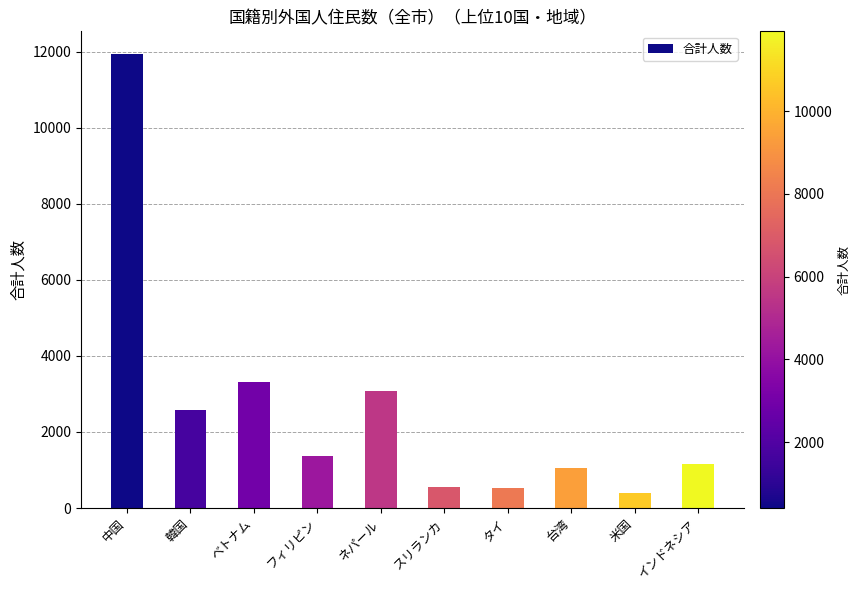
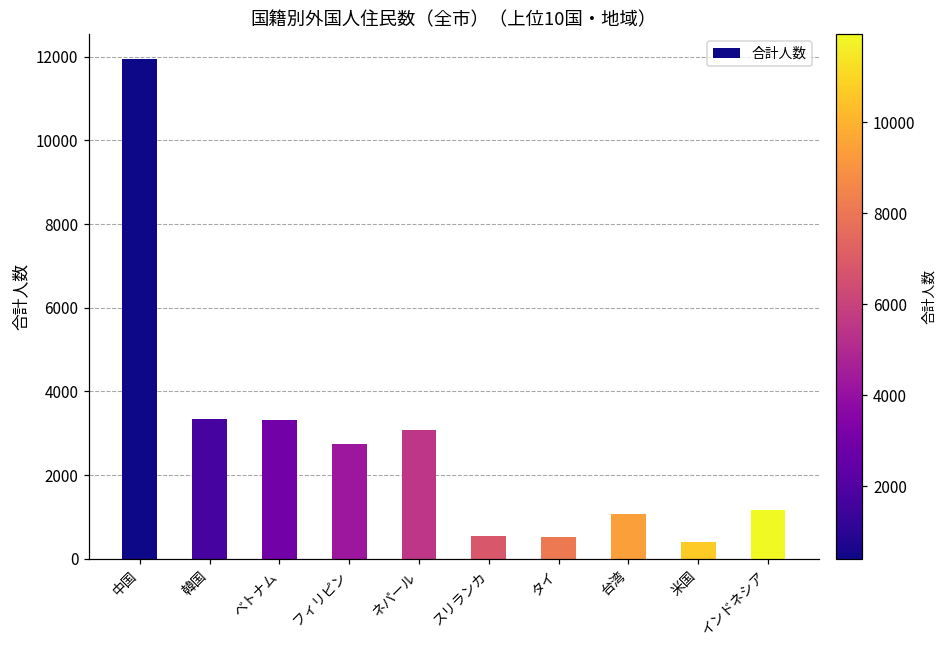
  {
    "中国": 11900,
-   "韓国": 2600,
+   "韓国": 3300,
    "ベトナム": 3300,
-   "フィリピン": 1400,
+   "フィリピン": 2800,
    "ネパール": 3100,
    "スリランカ": 600,
    "タイ": 500,
    "台湾": 1100,
    "米国": 400,
    "インドネシア": 1200
  }
